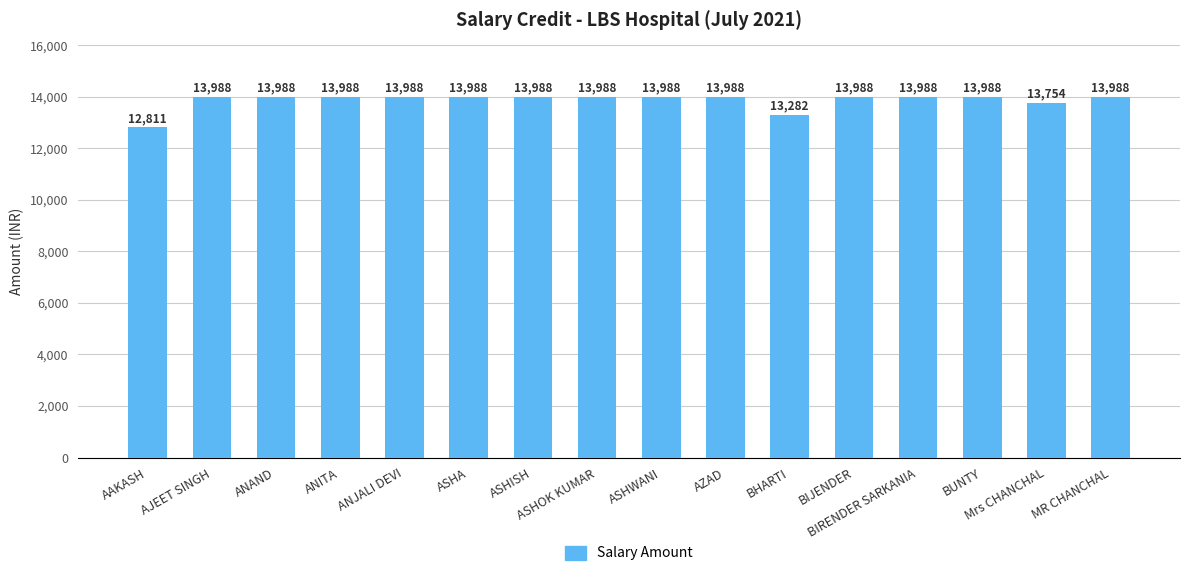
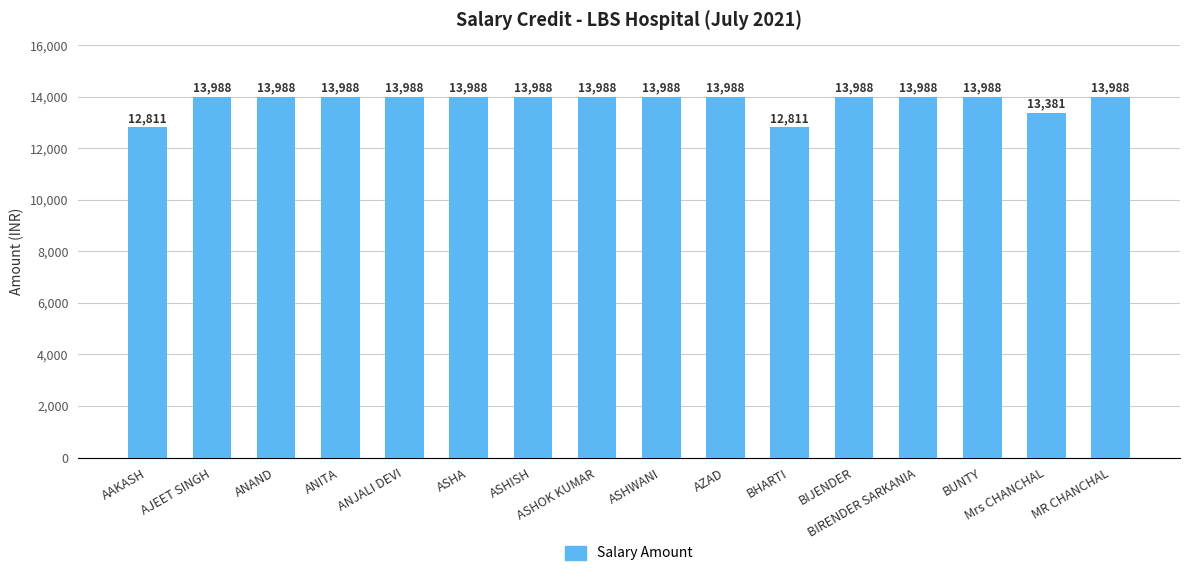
  {
    "AAKASH": "12,811",
    "AJEET SINGH": "13,988",
    "ANAND": "13,988",
    "ANITA": "13,988",
    "ANJALI DEVI": "13,988",
    "ASHA": "13,988",
    "ASHISH": "13,988",
    "ASHOK KUMAR": "13,988",
    "ASHWANI": "13,988",
    "AZAD": "13,988",
-   "BHARTI": "13,282",
+   "BHARTI": "12,811",
    "BIJENDER": "13,988",
    "BIRENDER SARKANIA": "13,988",
    "BUNTY": "13,988",
-   "Mrs CHANCHAL": "13,754",
+   "Mrs CHANCHAL": "13,381",
    "MR CHANCHAL": "13,988"
  }
